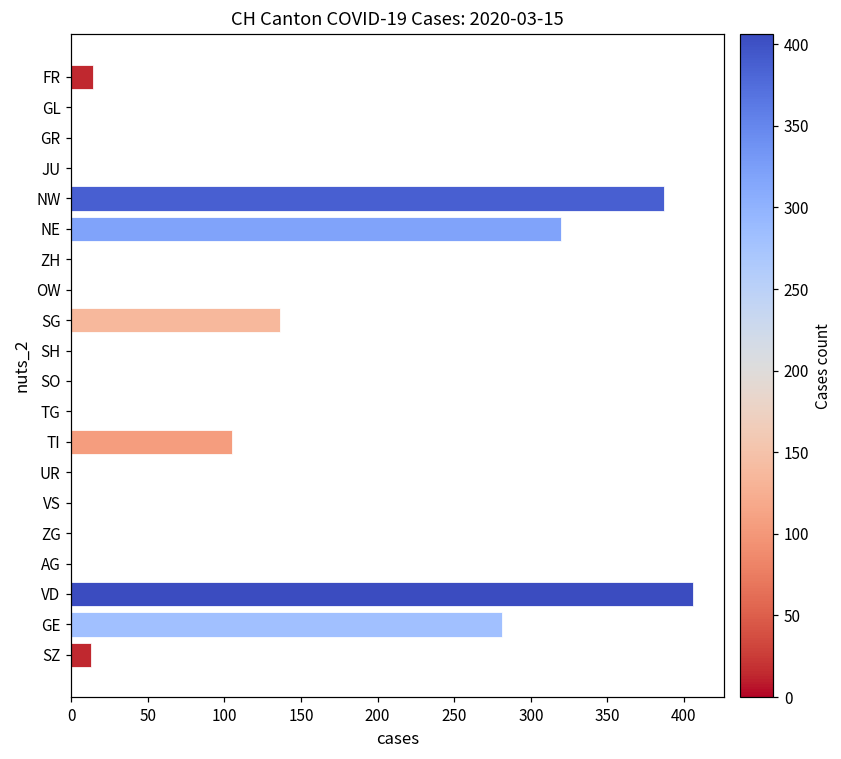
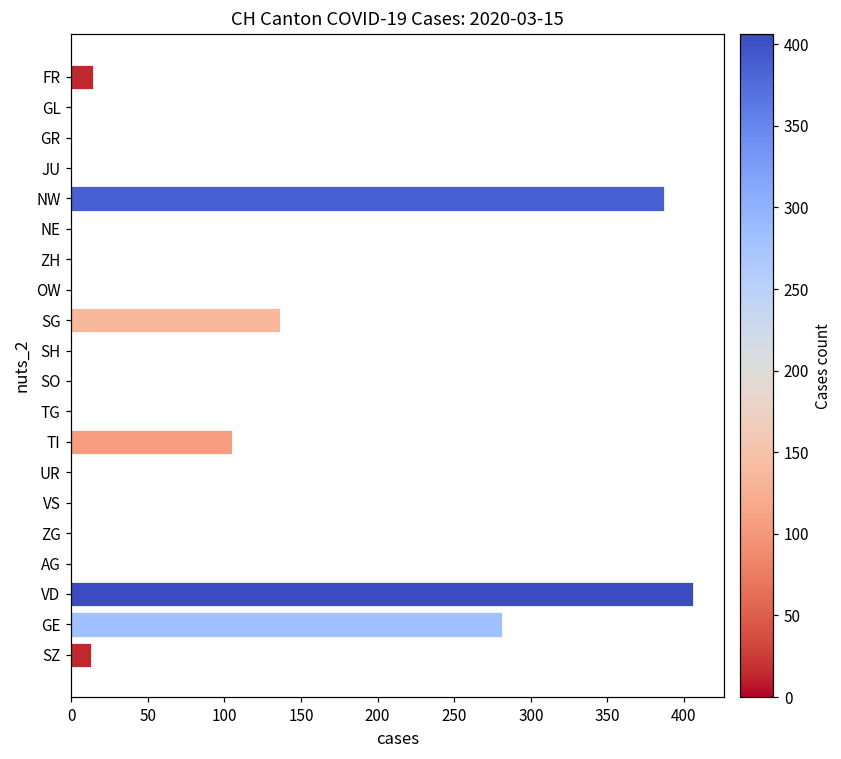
  {
    "FR": 14,
    "GL": 0,
    "GR": 0,
    "JU": 0,
    "NW": 387,
-   "NE": 320,
+   "NE": 0,
    "ZH": 0,
    "OW": 0,
    "SG": 136,
    "SH": 0,
    "SO": 0,
    "TG": 0,
    "TI": 105,
    "UR": 0,
    "VS": 0,
    "ZG": 0,
    "AG": 0,
    "VD": 406,
    "GE": 281,
    "SZ": 13
  }
